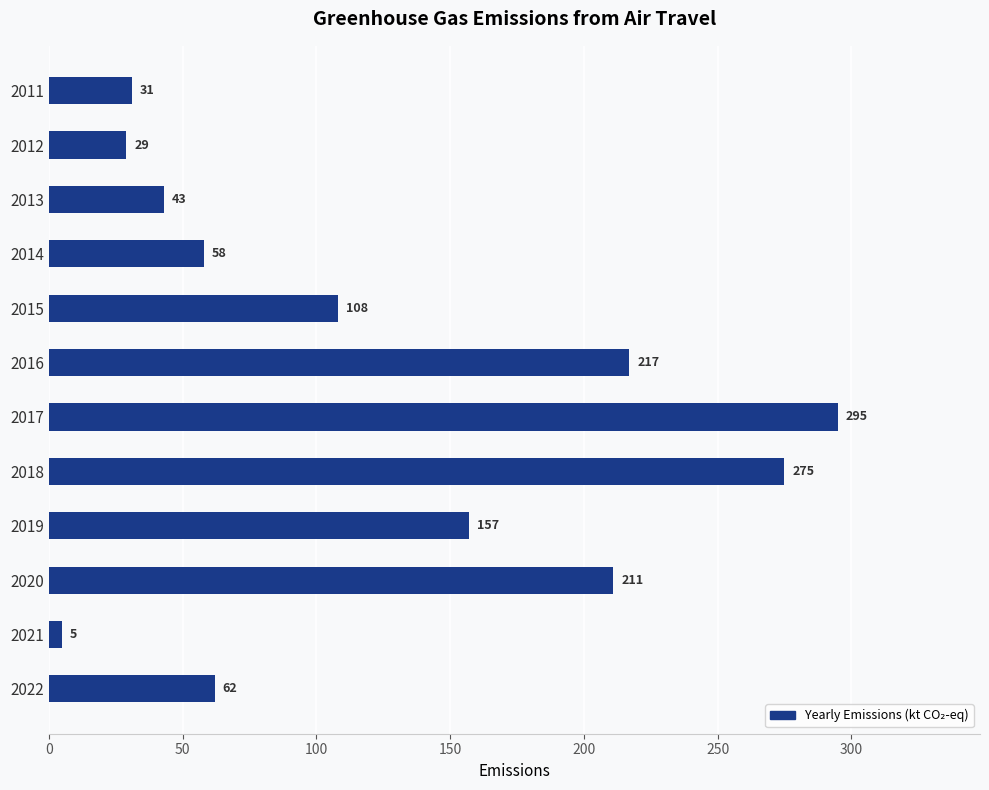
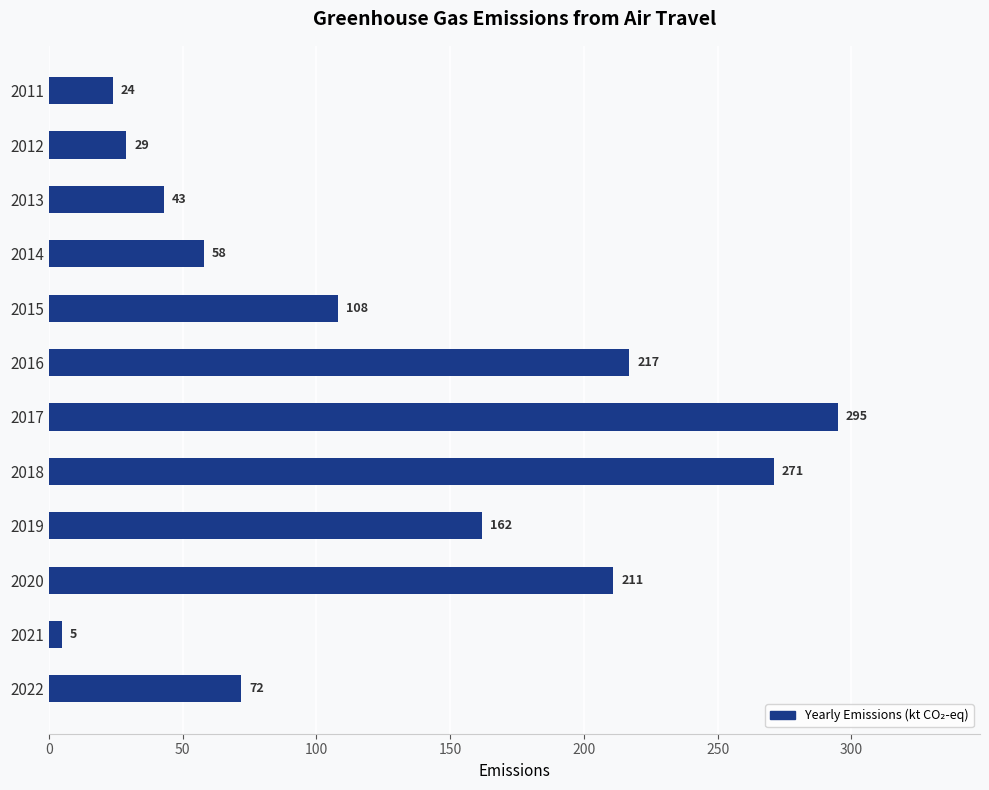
  {
-   "2011": 31,
+   "2011": 24,
    "2012": 29,
    "2013": 43,
    "2014": 58,
    "2015": 108,
    "2016": 217,
    "2017": 295,
-   "2018": 275,
-   "2019": 157,
+   "2018": 271,
+   "2019": 162,
    "2020": 211,
    "2021": 5,
-   "2022": 62
+   "2022": 72
  }
